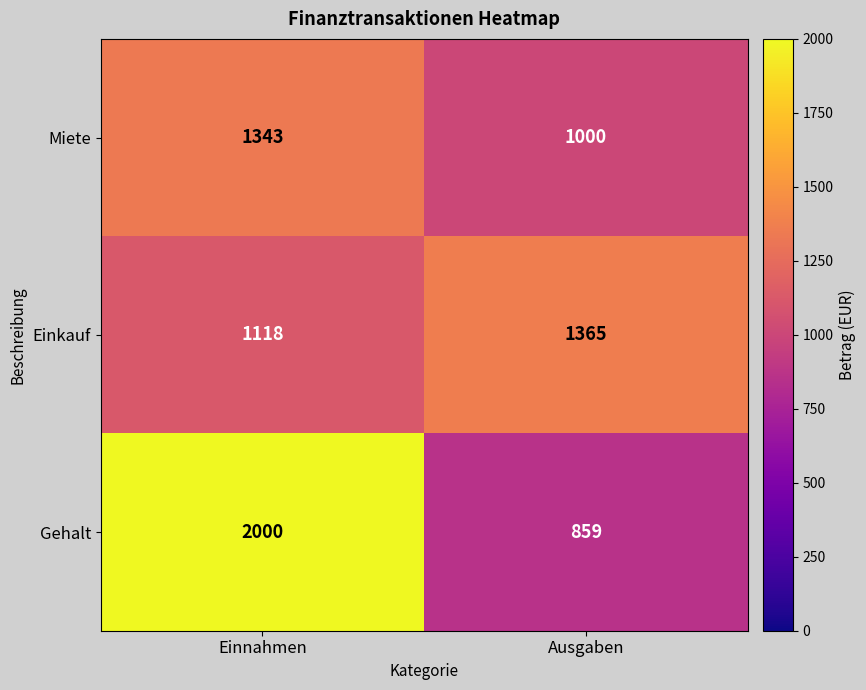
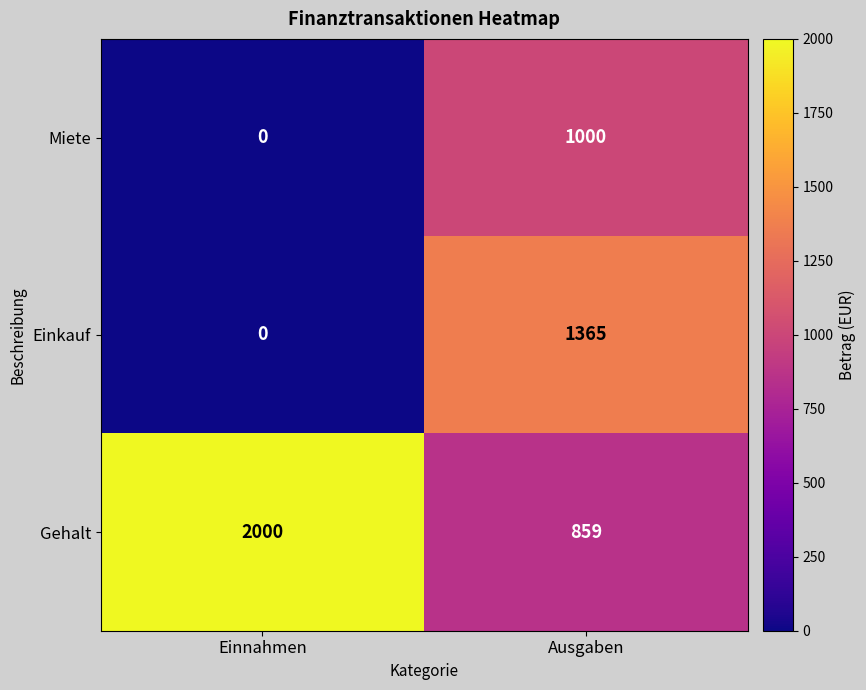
  {
    "Miete": {
-     "Einnahmen": 1343,
+     "Einnahmen": 0,
      "Ausgaben": 1000
    },
    "Einkauf": {
-     "Einnahmen": 1118,
+     "Einnahmen": 0,
      "Ausgaben": 1365
    },
    "Gehalt": {
      "Einnahmen": 2000,
      "Ausgaben": 859
    }
  }
